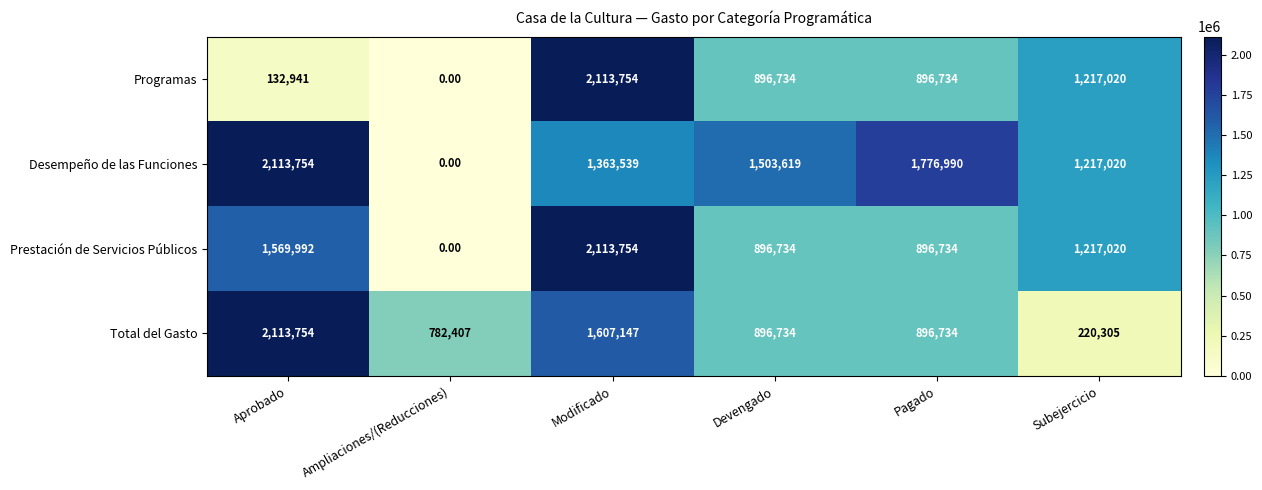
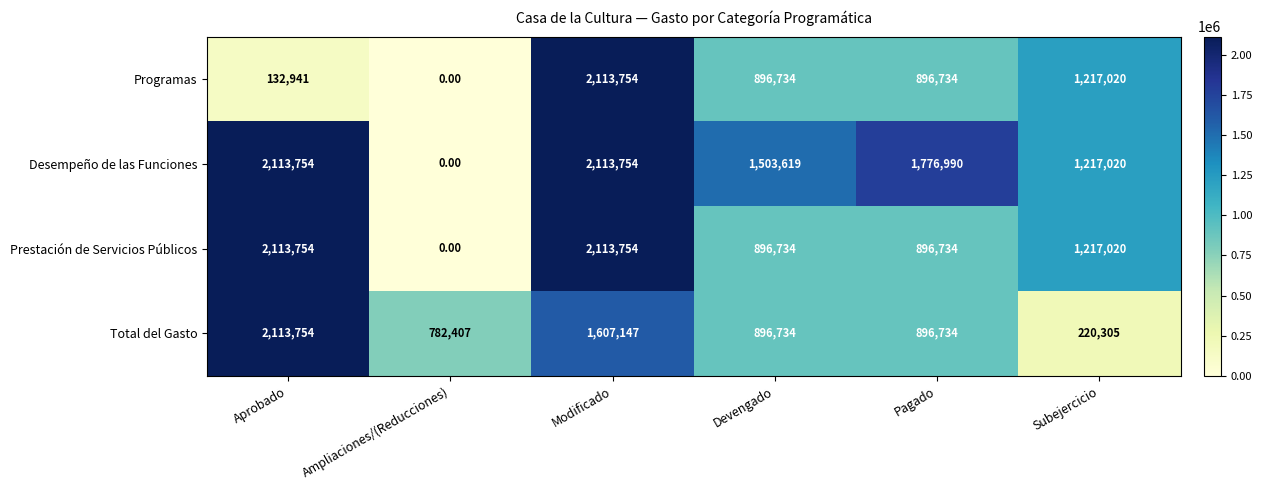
  {
    "Programas": {
      "Aprobado": "132,941",
      "Ampliaciones/(Reducciones)": "0.00",
      "Modificado": "2,113,754",
      "Devengado": "896,734",
      "Pagado": "896,734",
      "Subejercicio": "1,217,020"
    },
    "Desempeño de las Funciones": {
      "Aprobado": "2,113,754",
      "Ampliaciones/(Reducciones)": "0.00",
-     "Modificado": "1,363,539",
+     "Modificado": "2,113,754",
      "Devengado": "1,503,619",
      "Pagado": "1,776,990",
      "Subejercicio": "1,217,020"
    },
    "Prestación de Servicios Públicos": {
-     "Aprobado": "1,569,992",
+     "Aprobado": "2,113,754",
      "Ampliaciones/(Reducciones)": "0.00",
      "Modificado": "2,113,754",
      "Devengado": "896,734",
      "Pagado": "896,734",
      "Subejercicio": "1,217,020"
    },
    "Total del Gasto": {
      "Aprobado": "2,113,754",
      "Ampliaciones/(Reducciones)": "782,407",
      "Modificado": "1,607,147",
      "Devengado": "896,734",
      "Pagado": "896,734",
      "Subejercicio": "220,305"
    }
  }
